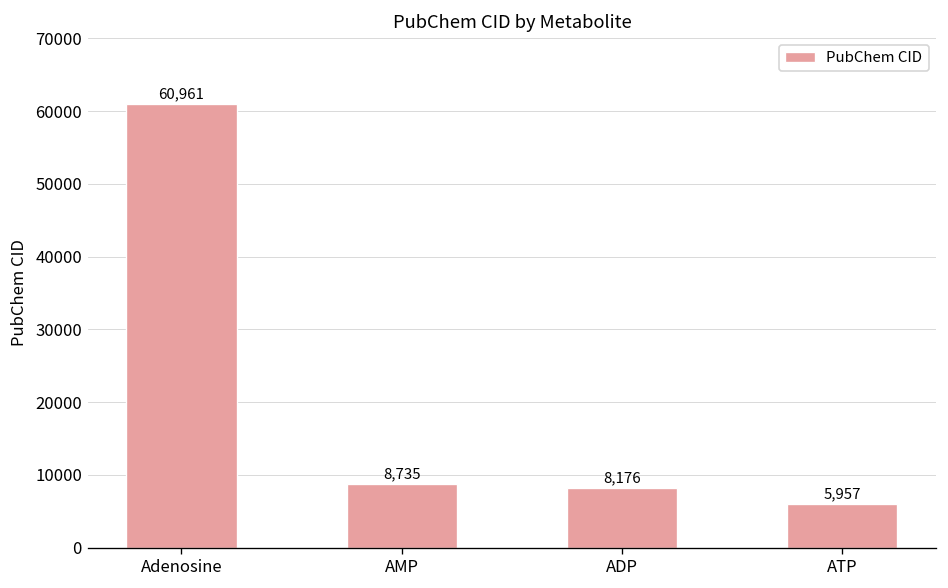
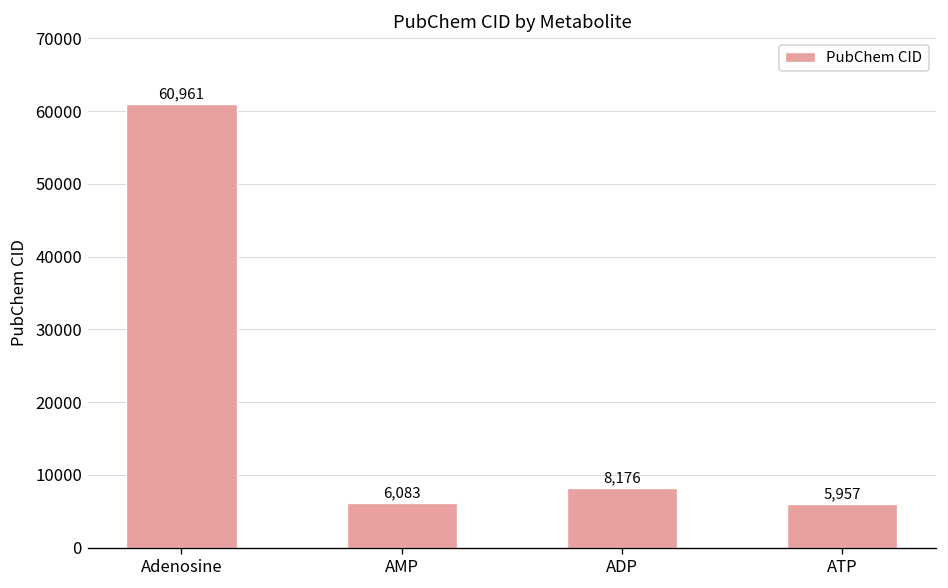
  {
    "Adenosine": "60,961",
-   "AMP": "8,735",
+   "AMP": "6,083",
    "ADP": "8,176",
    "ATP": "5,957"
  }
